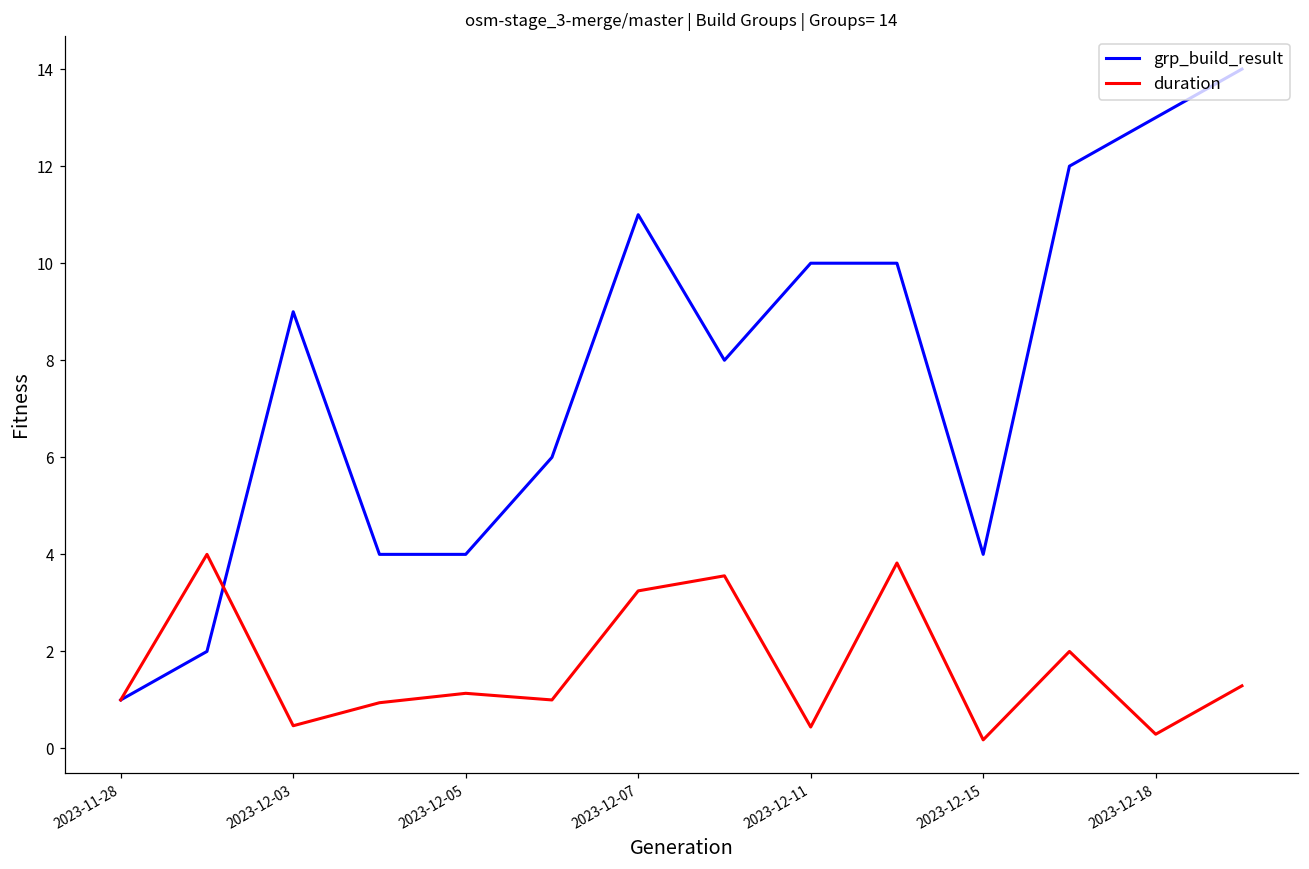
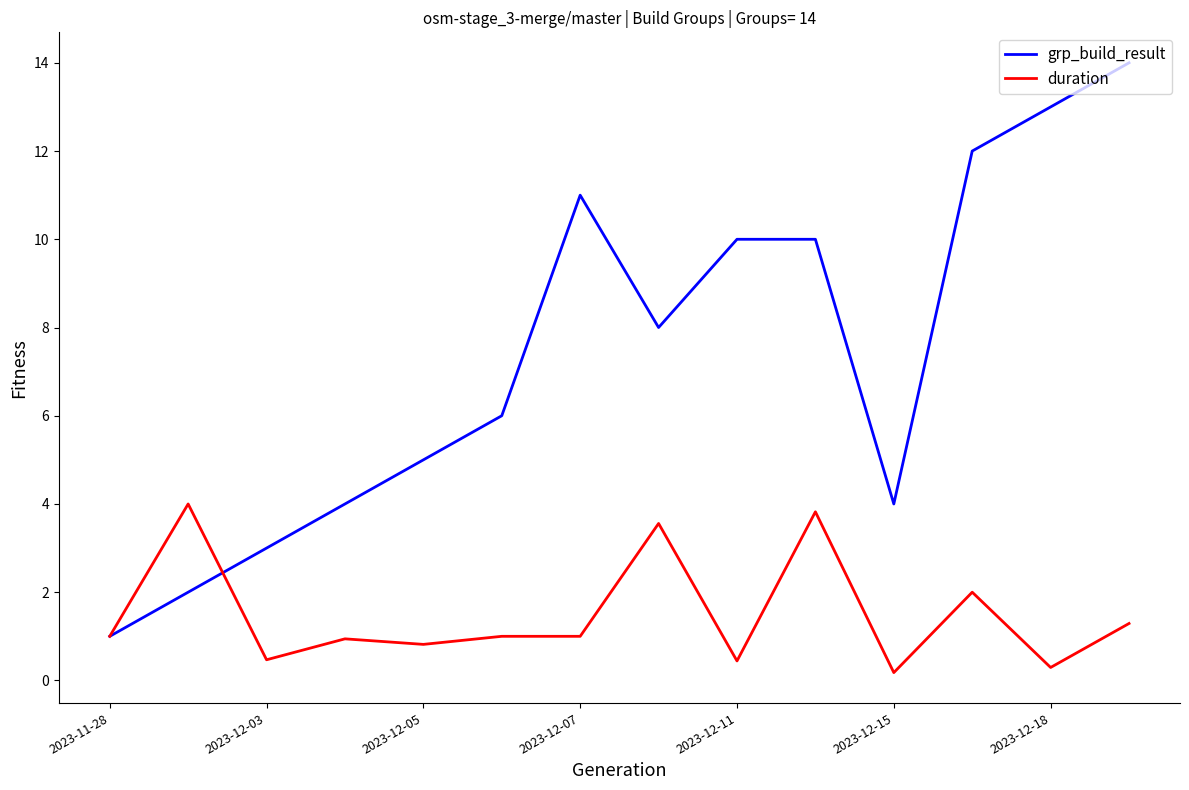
  {
    "grp_build_result": {
-     "2023-12-03": 9,
-     "2023-12-05": 4,
+     "2023-12-03": 3,
+     "2023-12-05": 5,
      "2023-12-07": 11,
      "2023-12-11": 10,
      "2023-12-15": 4
    },
    "duration": {
      "2023-12-03": 0.5,
-     "2023-12-05": 1.1,
-     "2023-12-07": 3.2,
+     "2023-12-05": 0.8,
+     "2023-12-07": 1.0,
      "2023-12-11": 0.4,
      "2023-12-15": 0.2
    }
  }
